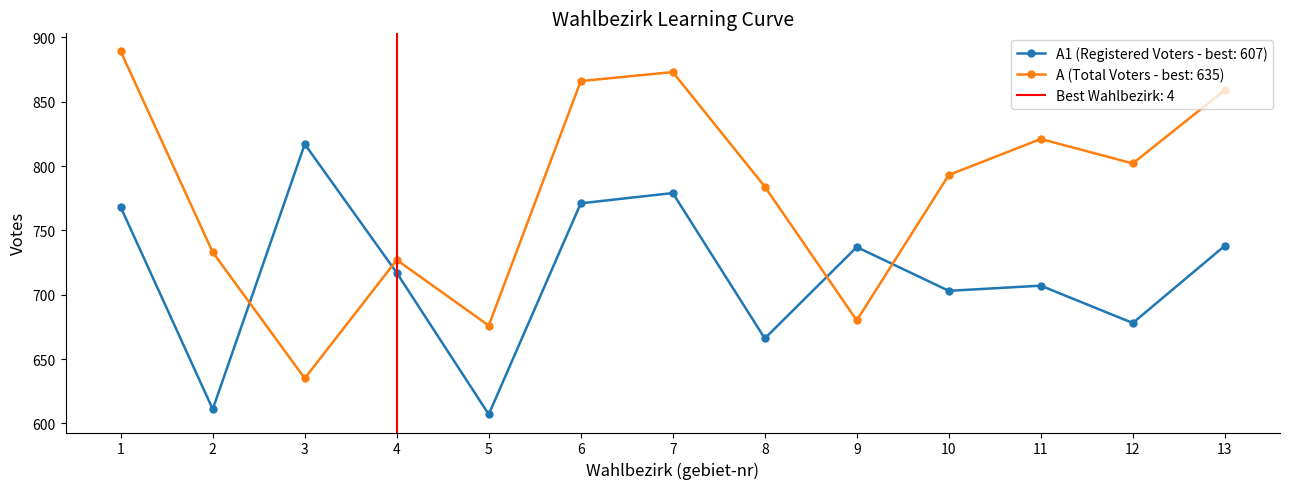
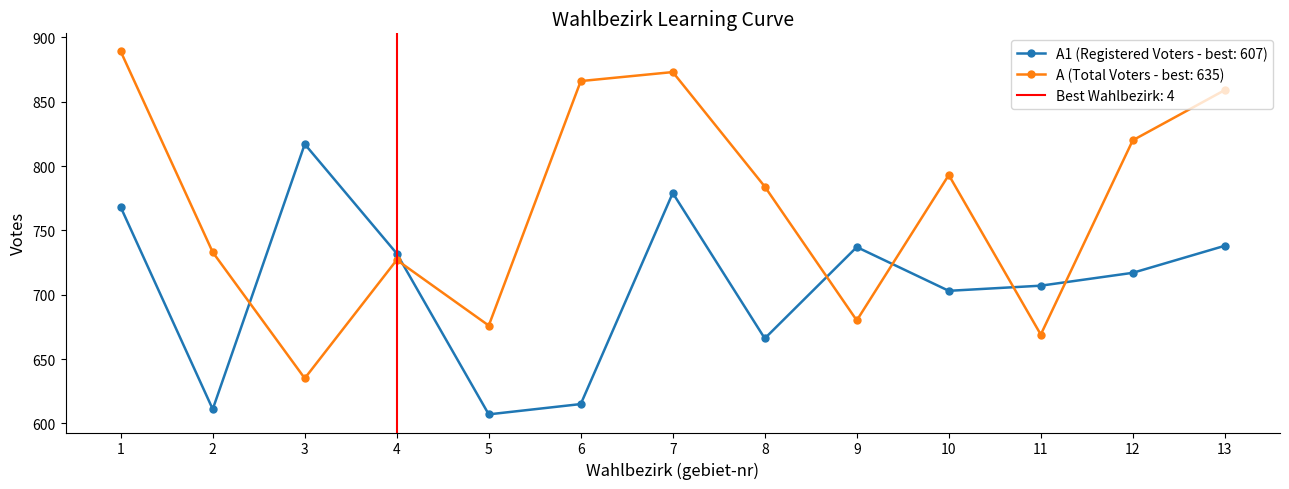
  {
    "A1 (Registered Voters - best: 607)": {
      "1": 768,
      "2": 611,
      "3": 817,
-     "4": 717,
+     "4": 732,
      "5": 607,
-     "6": 771,
+     "6": 615,
      "7": 779,
      "8": 666,
      "9": 737,
      "10": 703,
      "11": 707,
-     "12": 678,
+     "12": 717,
      "13": 738
    },
    "A (Total Voters - best: 635)": {
      "1": 889,
      "2": 733,
      "3": 635,
      "4": 727,
      "5": 676,
      "6": 866,
      "7": 873,
      "8": 784,
      "9": 680,
      "10": 793,
-     "11": 821,
-     "12": 802
+     "11": 669,
+     "12": 820
    }
  }
